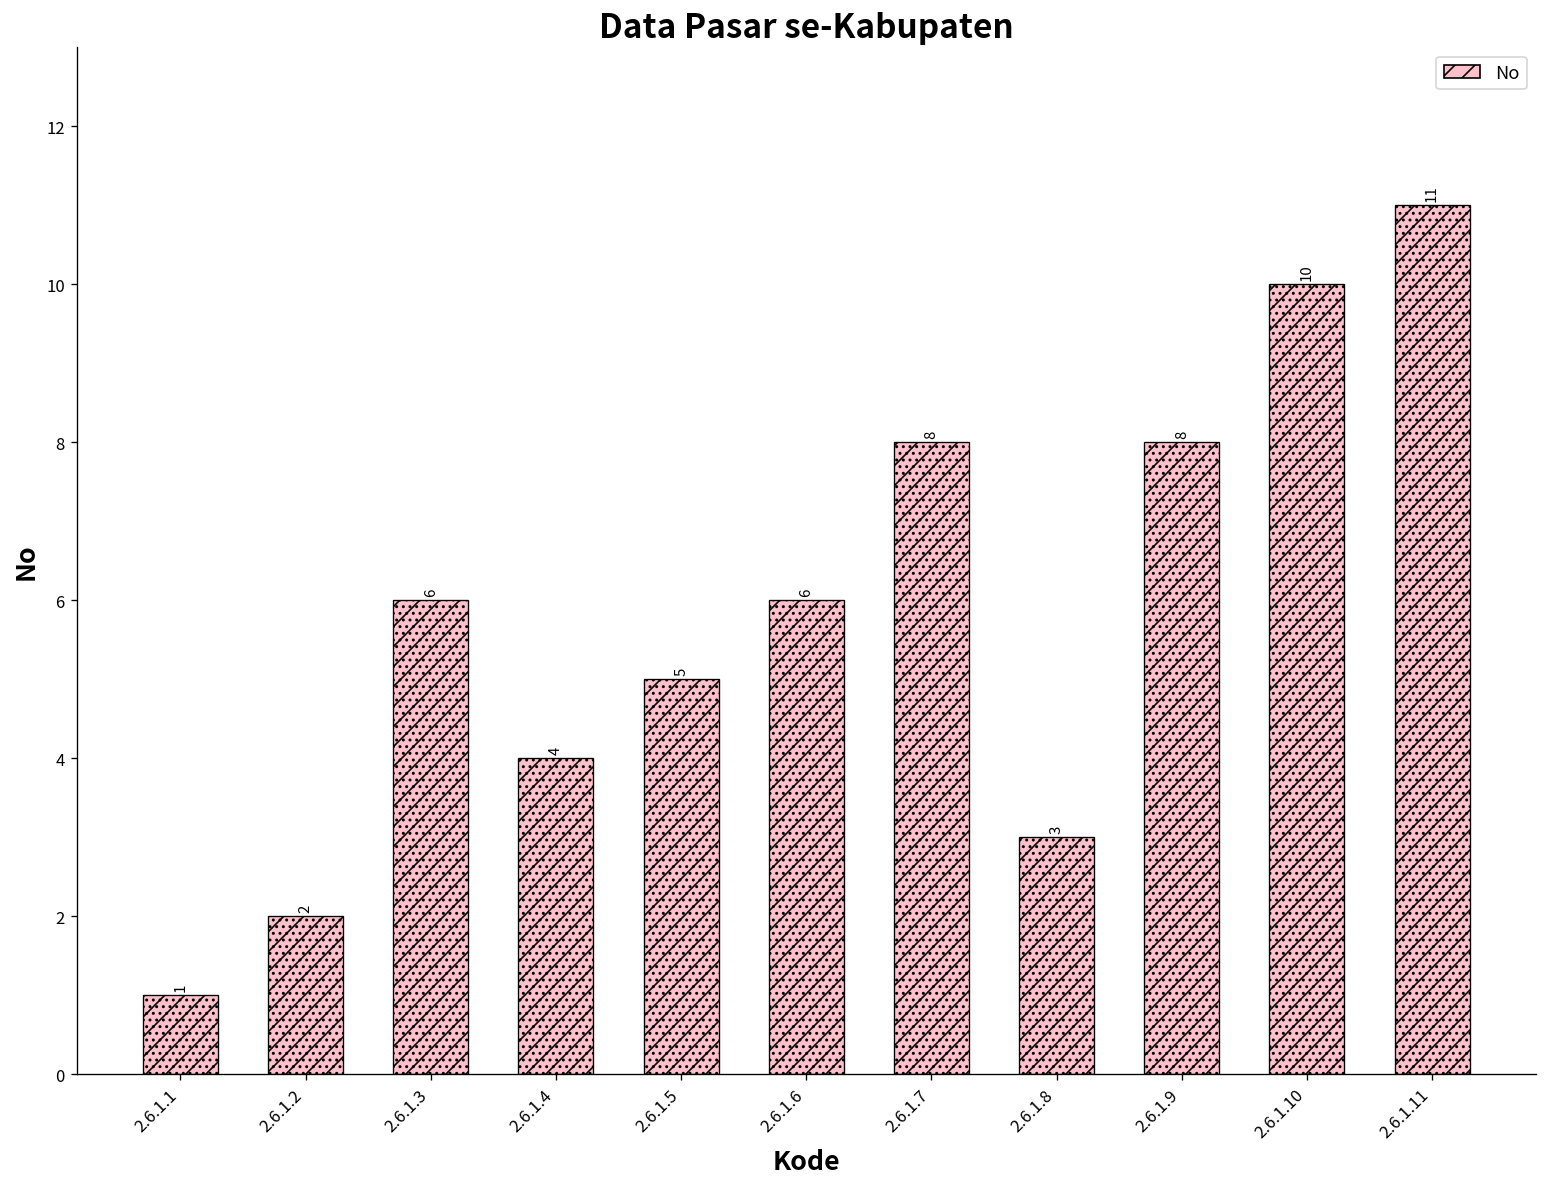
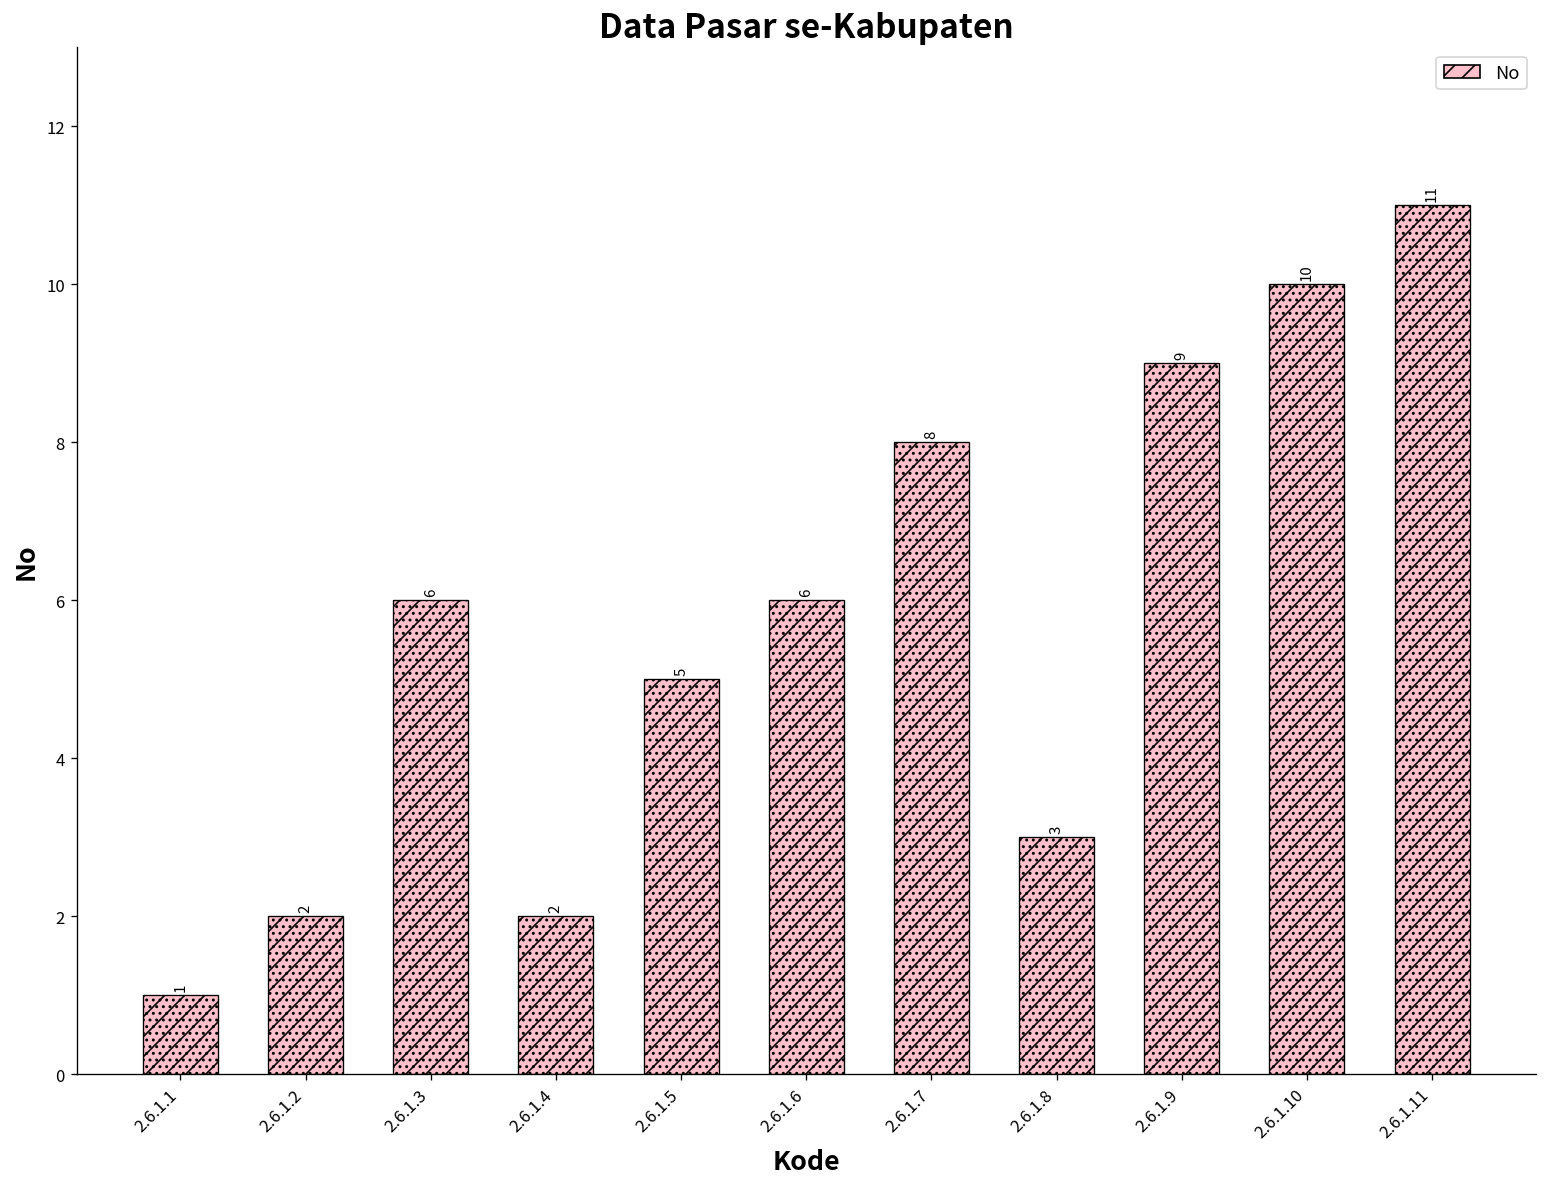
  {
    "2.6.1.1": 1,
    "2.6.1.2": 2,
    "2.6.1.3": 6,
-   "2.6.1.4": 4,
+   "2.6.1.4": 2,
    "2.6.1.5": 5,
    "2.6.1.6": 6,
    "2.6.1.7": 8,
    "2.6.1.8": 3,
-   "2.6.1.9": 8,
+   "2.6.1.9": 9,
    "2.6.1.10": 10,
    "2.6.1.11": 11
  }
